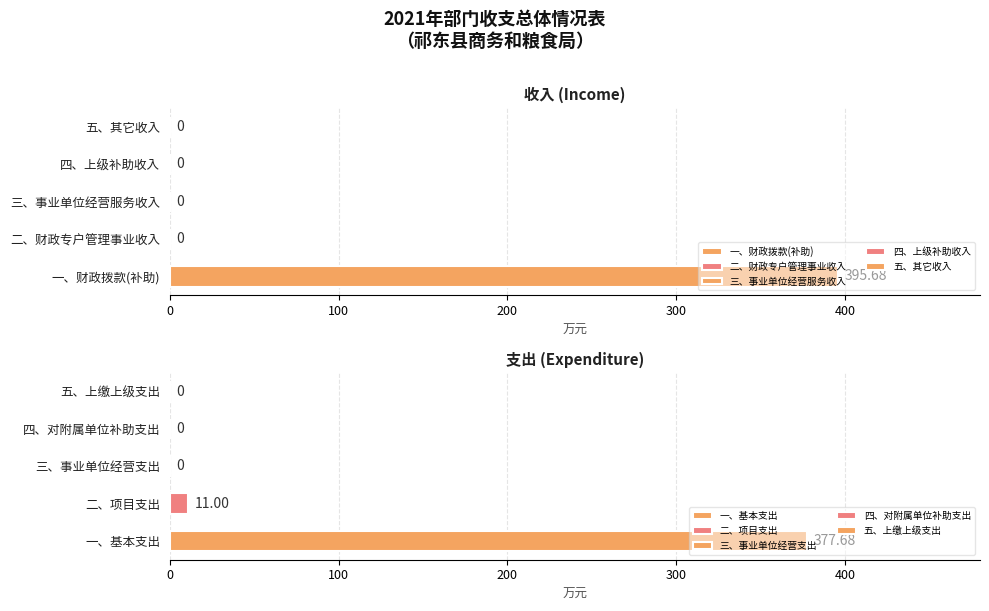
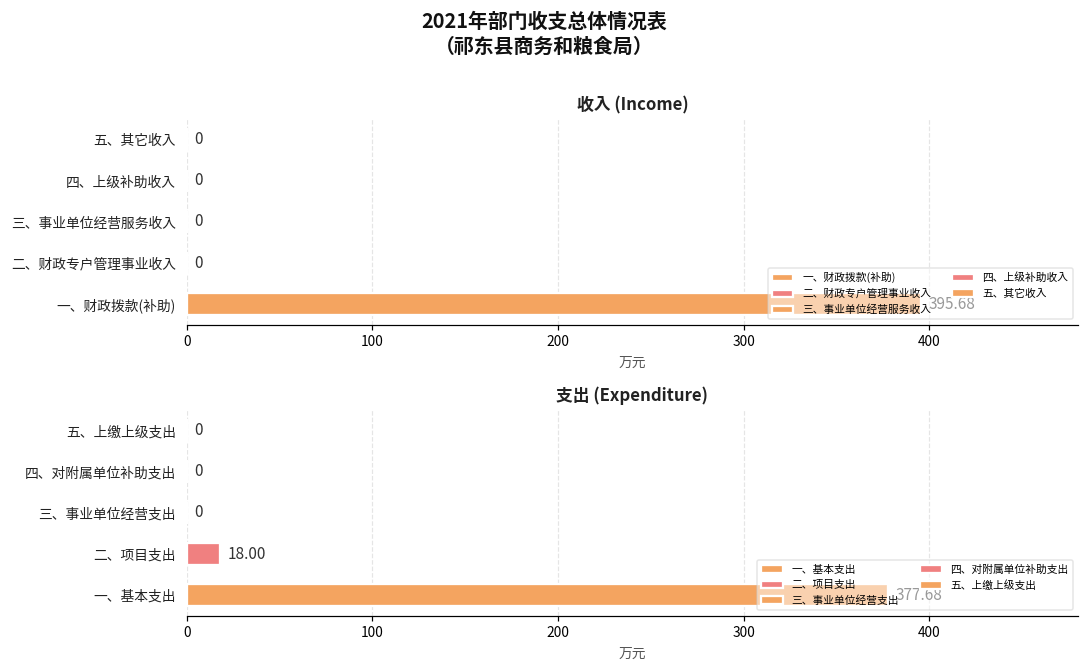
  {
    "收入 (Income)": {
      "五、其它收入": 0,
      "四、上级补助收入": 0,
      "三、事业单位经营服务收入": 0,
      "二、财政专户管理事业收入": 0
    },
    "支出 (Expenditure)": {
      "五、上缴上级支出": 0,
      "四、对附属单位补助支出": 0,
      "三、事业单位经营支出": 0,
-     "二、项目支出": 11.00
+     "二、项目支出": 18.00
    }
  }
